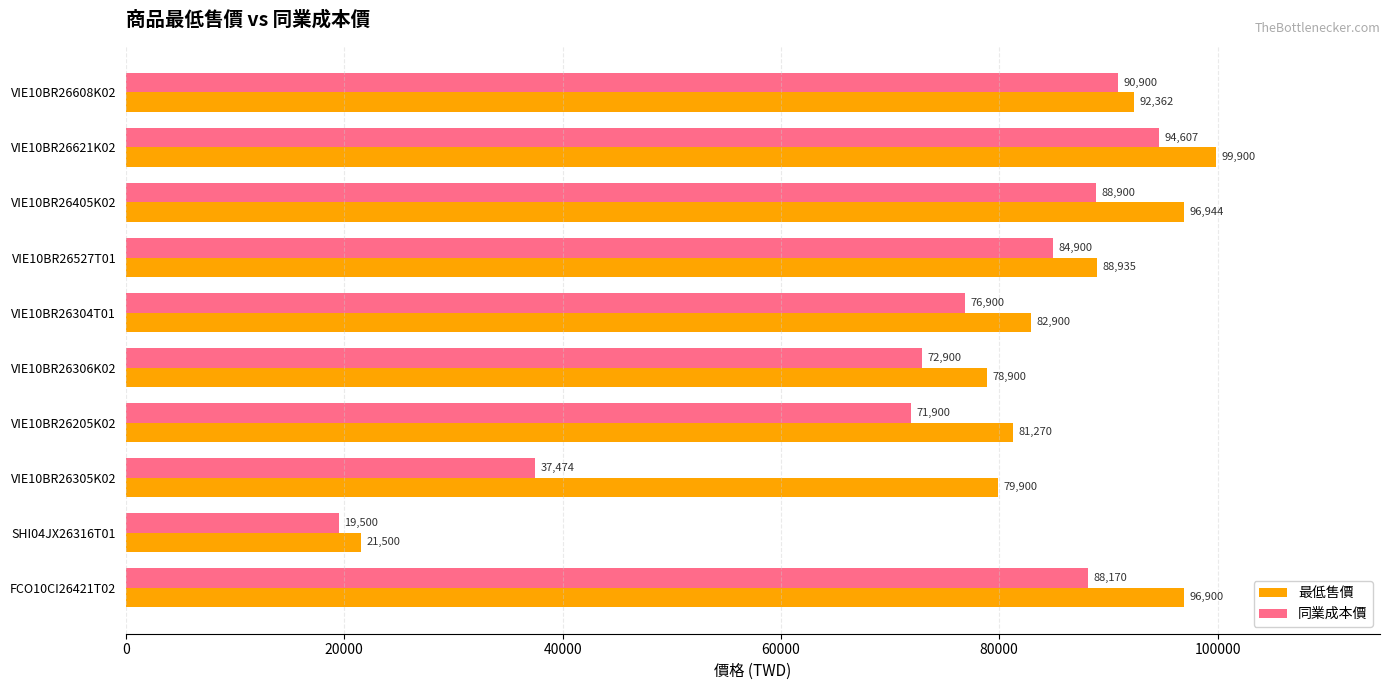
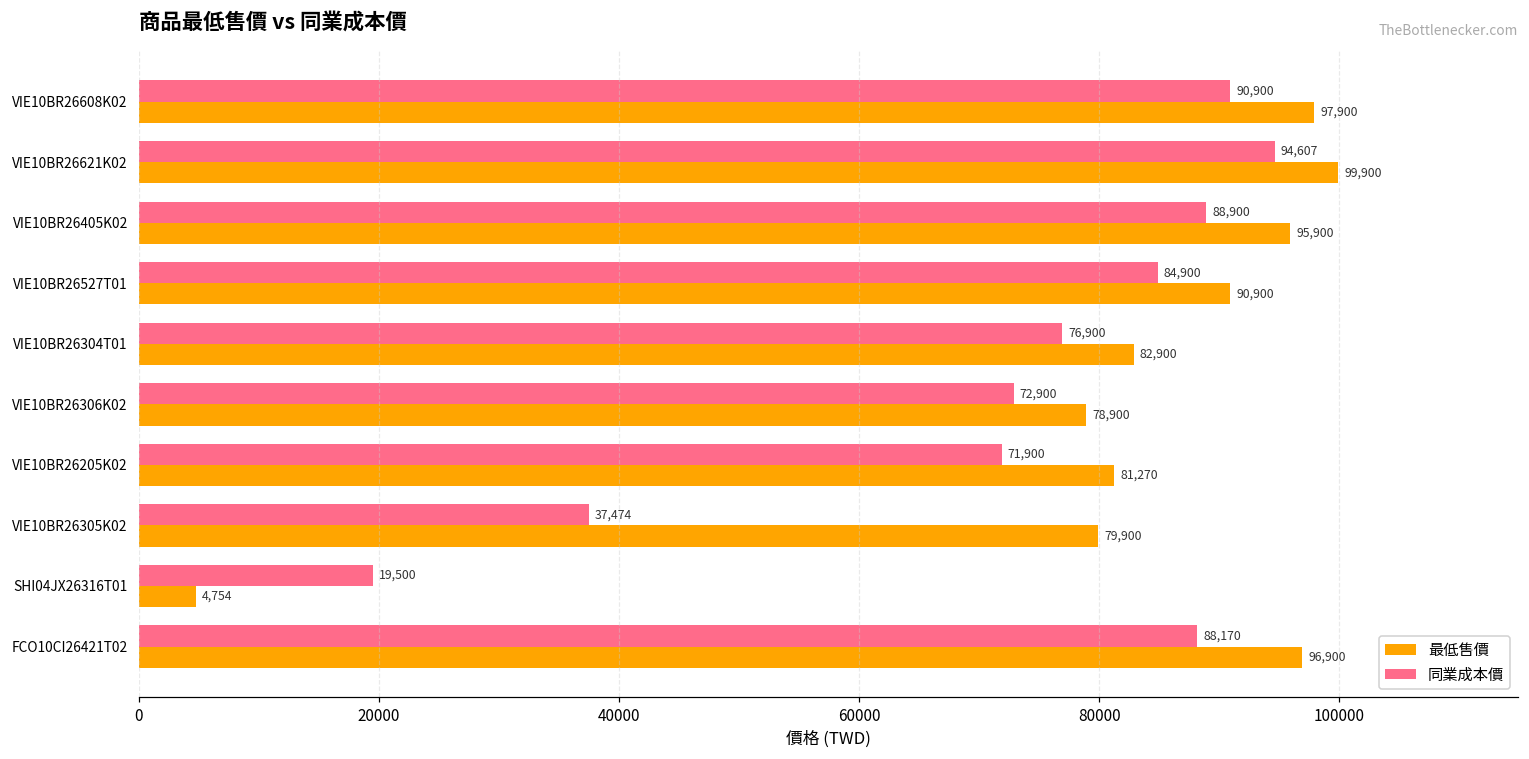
  {
    "最低售價": {
-     "VIE10BR26608K02": "92,362",
+     "VIE10BR26608K02": "97,900",
      "VIE10BR26621K02": "99,900",
-     "VIE10BR26405K02": "96,944",
-     "VIE10BR26527T01": "88,935",
+     "VIE10BR26405K02": "95,900",
+     "VIE10BR26527T01": "90,900",
      "VIE10BR26304T01": "82,900",
      "VIE10BR26306K02": "78,900",
      "VIE10BR26205K02": "81,270",
      "VIE10BR26305K02": "79,900",
-     "SHI04JX26316T01": "21,500",
+     "SHI04JX26316T01": "4,754",
      "FCO10CI26421T02": "96,900"
    },
    "同業成本價": {
      "VIE10BR26608K02": "90,900",
      "VIE10BR26621K02": "94,607",
      "VIE10BR26405K02": "88,900",
      "VIE10BR26527T01": "84,900",
      "VIE10BR26304T01": "76,900",
      "VIE10BR26306K02": "72,900",
      "VIE10BR26205K02": "71,900",
      "VIE10BR26305K02": "37,474",
      "SHI04JX26316T01": "19,500",
      "FCO10CI26421T02": "88,170"
    }
  }
